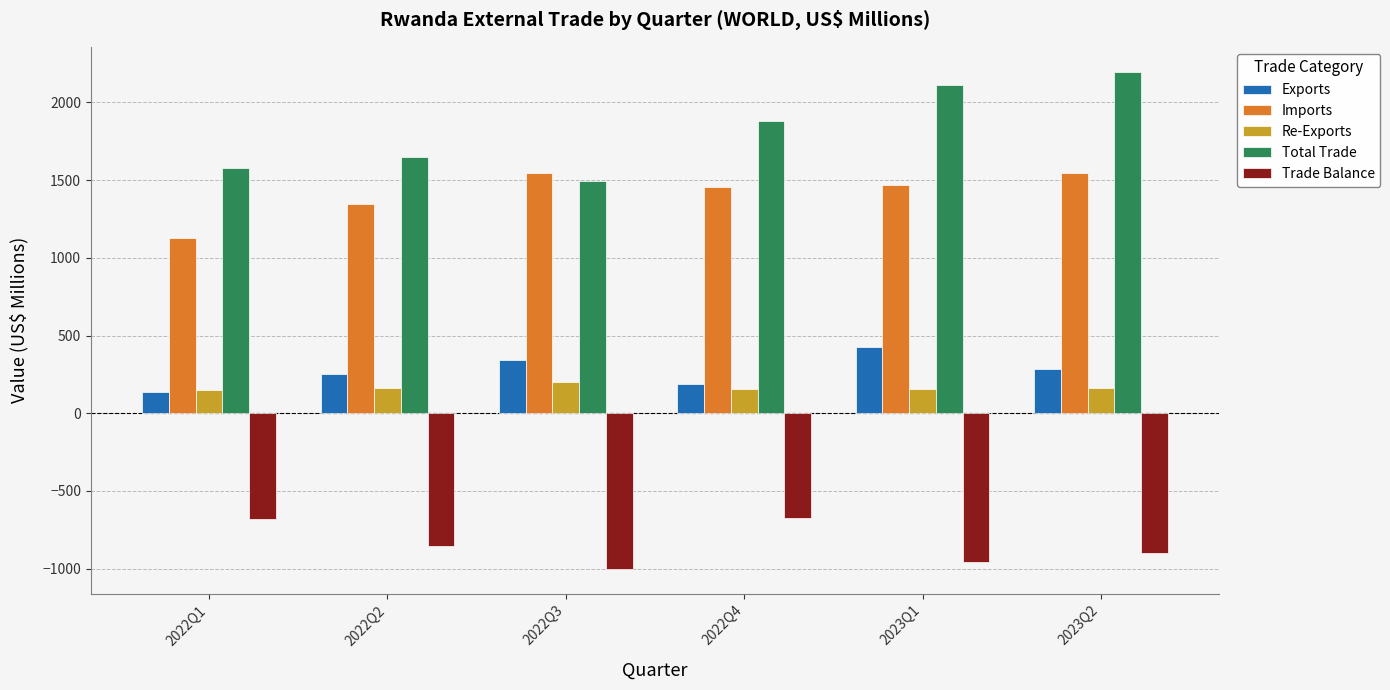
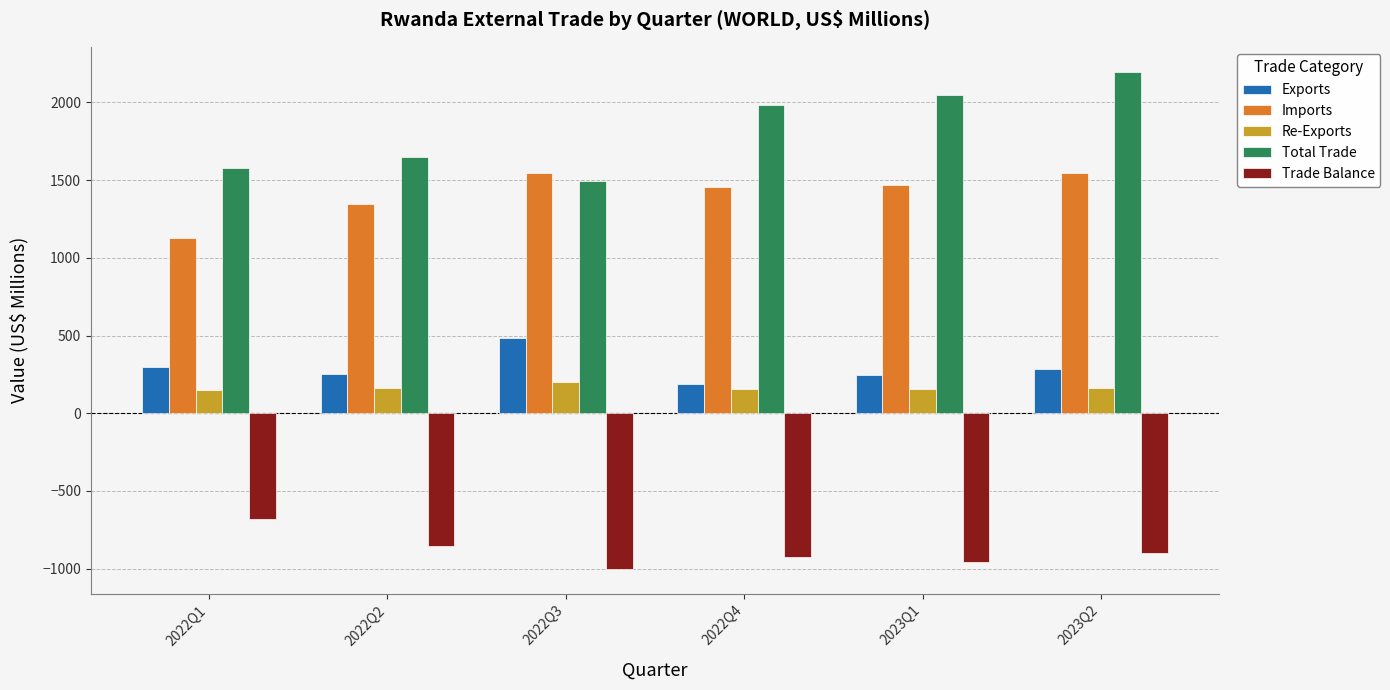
  {
    "Exports": {
-     "2022Q1": 140,
+     "2022Q1": 300,
      "2022Q2": 250,
-     "2022Q3": 340,
+     "2022Q3": 490,
      "2022Q4": 190,
-     "2023Q1": 420,
+     "2023Q1": 250,
      "2023Q2": 280
    },
    "Total Trade": {
      "2022Q1": 1580,
      "2022Q2": 1650,
      "2022Q3": 1490,
-     "2022Q4": 1880,
-     "2023Q1": 2110,
+     "2022Q4": 1980,
+     "2023Q1": 2050,
      "2023Q2": 2200
    },
    "Trade Balance": {
      "2022Q1": -680,
      "2022Q2": -850,
      "2022Q3": -1000,
-     "2022Q4": -670,
+     "2022Q4": -930,
      "2023Q1": -960,
      "2023Q2": -900
    }
  }
